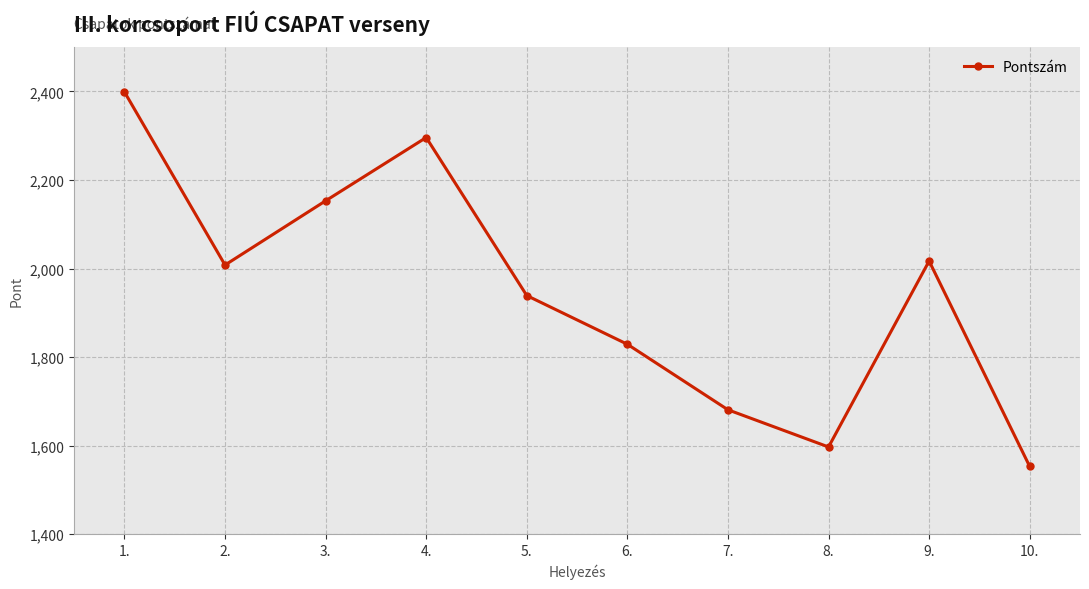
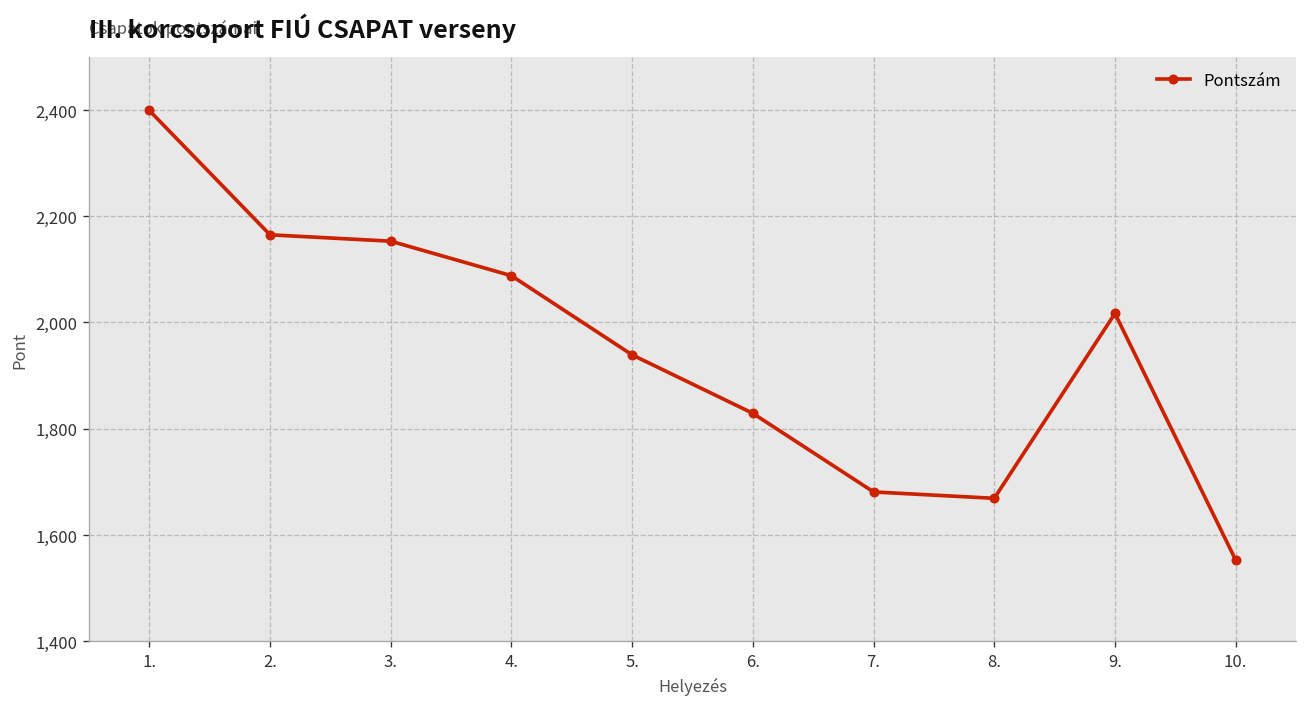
  {
    "1.": "2,400",
-   "2.": "2,010",
+   "2.": "2,170",
    "3.": "2,150",
-   "4.": "2,300",
+   "4.": "2,090",
    "5.": "1,940",
    "6.": "1,830",
    "7.": "1,680",
-   "8.": "1,600",
+   "8.": "1,670",
    "9.": "2,020",
    "10.": "1,550"
  }
